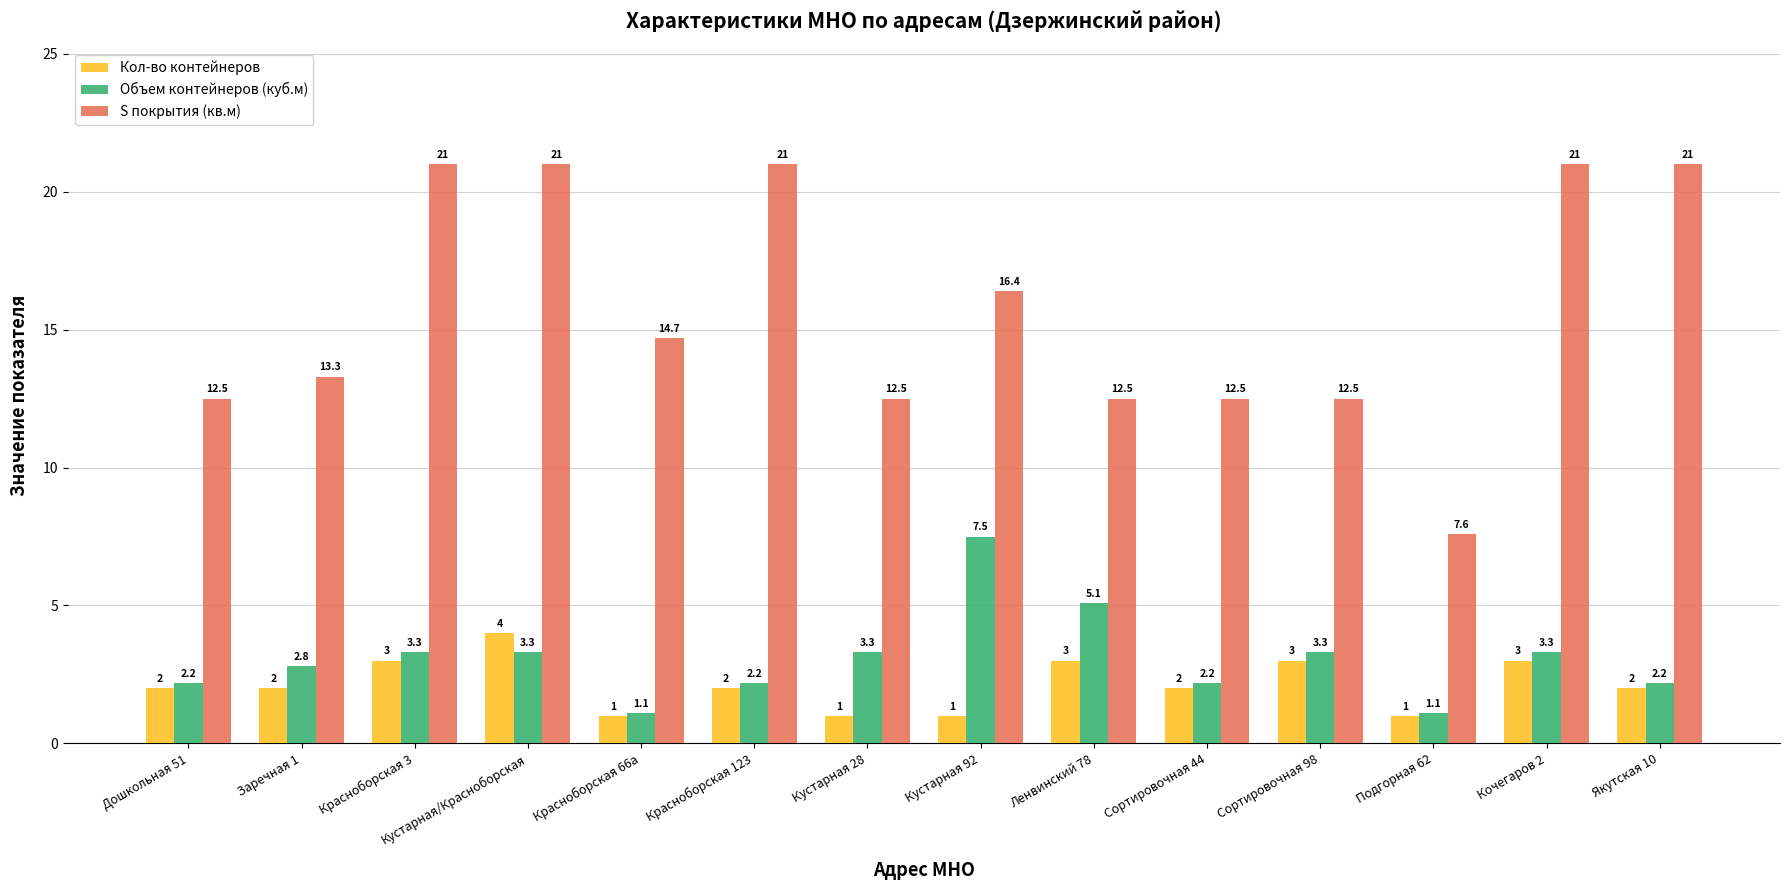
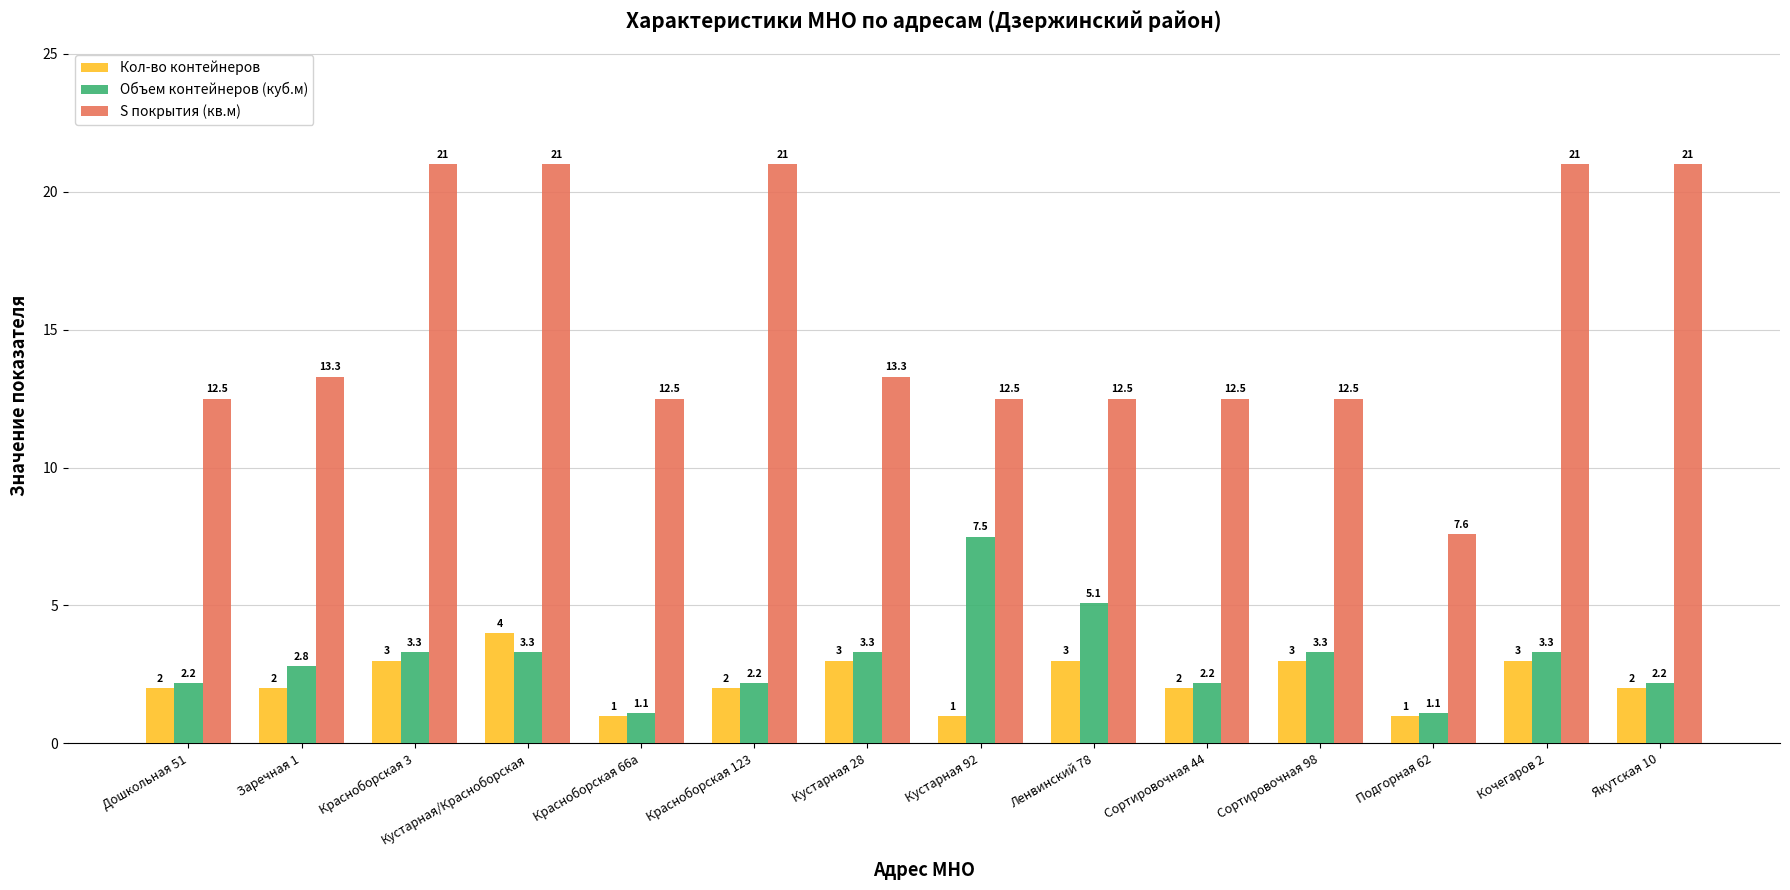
  {
    "Кол-во контейнеров": {
      "Дошкольная 51": 2,
      "Заречная 1": 2,
      "Красноборская 3": 3,
      "Кустарная/Красноборская": 4,
      "Красноборская 66а": 1,
      "Красноборская 123": 2,
-     "Кустарная 28": 1,
+     "Кустарная 28": 3,
      "Кустарная 92": 1,
      "Ленвинский 78": 3,
      "Сортировочная 44": 2,
      "Сортировочная 98": 3,
      "Подгорная 62": 1,
      "Кочегаров 2": 3,
      "Якутская 10": 2
    },
    "Объем контейнеров (куб.м)": {
      "Дошкольная 51": 2.2,
      "Заречная 1": 2.8,
      "Красноборская 3": 3.3,
      "Кустарная/Красноборская": 3.3,
      "Красноборская 66а": 1.1,
      "Красноборская 123": 2.2,
      "Кустарная 28": 3.3,
      "Кустарная 92": 7.5,
      "Ленвинский 78": 5.1,
      "Сортировочная 44": 2.2,
      "Сортировочная 98": 3.3,
      "Подгорная 62": 1.1,
      "Кочегаров 2": 3.3,
      "Якутская 10": 2.2
    },
    "S покрытия (кв.м)": {
      "Дошкольная 51": 12.5,
      "Заречная 1": 13.3,
      "Красноборская 3": 21,
      "Кустарная/Красноборская": 21,
-     "Красноборская 66а": 14.7,
+     "Красноборская 66а": 12.5,
      "Красноборская 123": 21,
-     "Кустарная 28": 12.5,
-     "Кустарная 92": 16.4,
+     "Кустарная 28": 13.3,
+     "Кустарная 92": 12.5,
      "Ленвинский 78": 12.5,
      "Сортировочная 44": 12.5,
      "Сортировочная 98": 12.5,
      "Подгорная 62": 7.6,
      "Кочегаров 2": 21,
      "Якутская 10": 21
    }
  }
